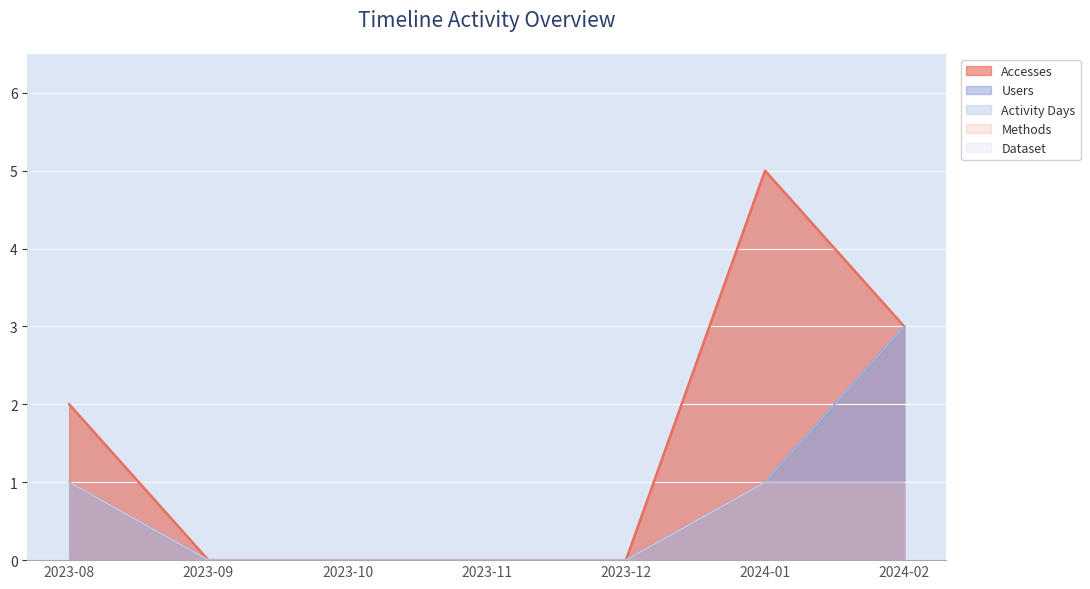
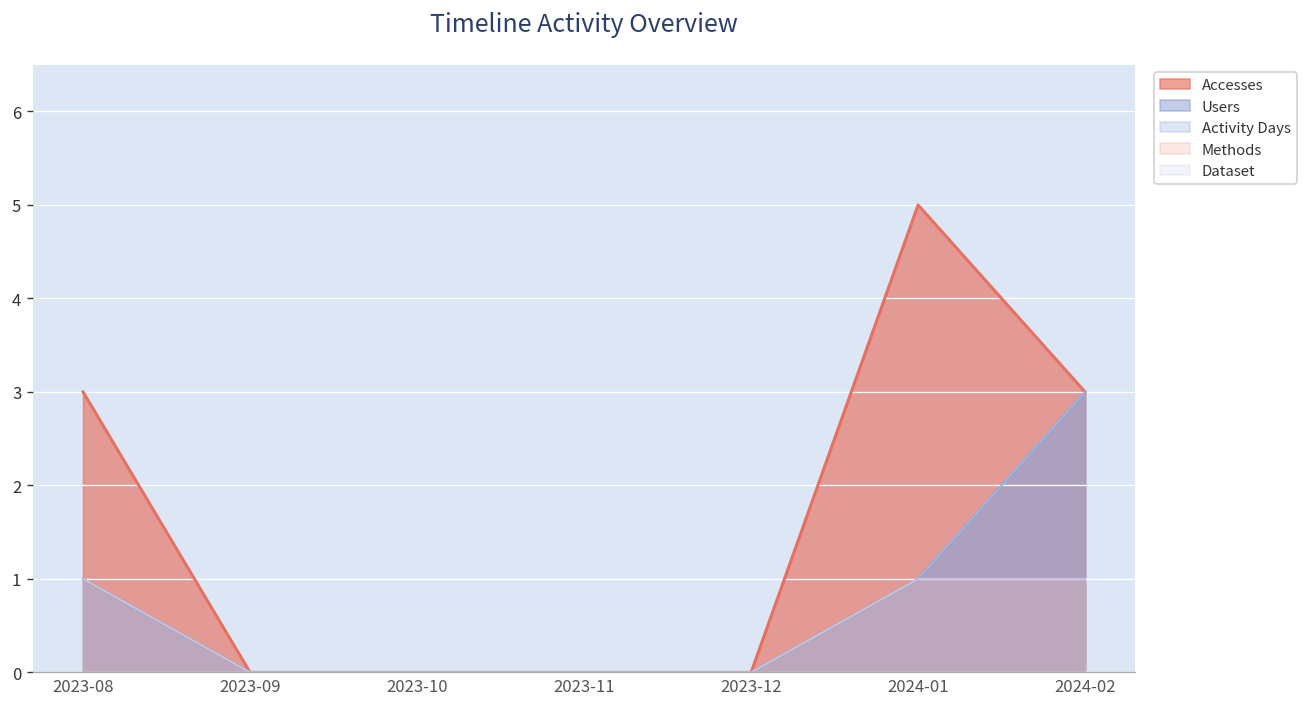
  {
    "Accesses": {
-     "2023-08": 2,
+     "2023-08": 3,
      "2024-01": 5
    }
  }
